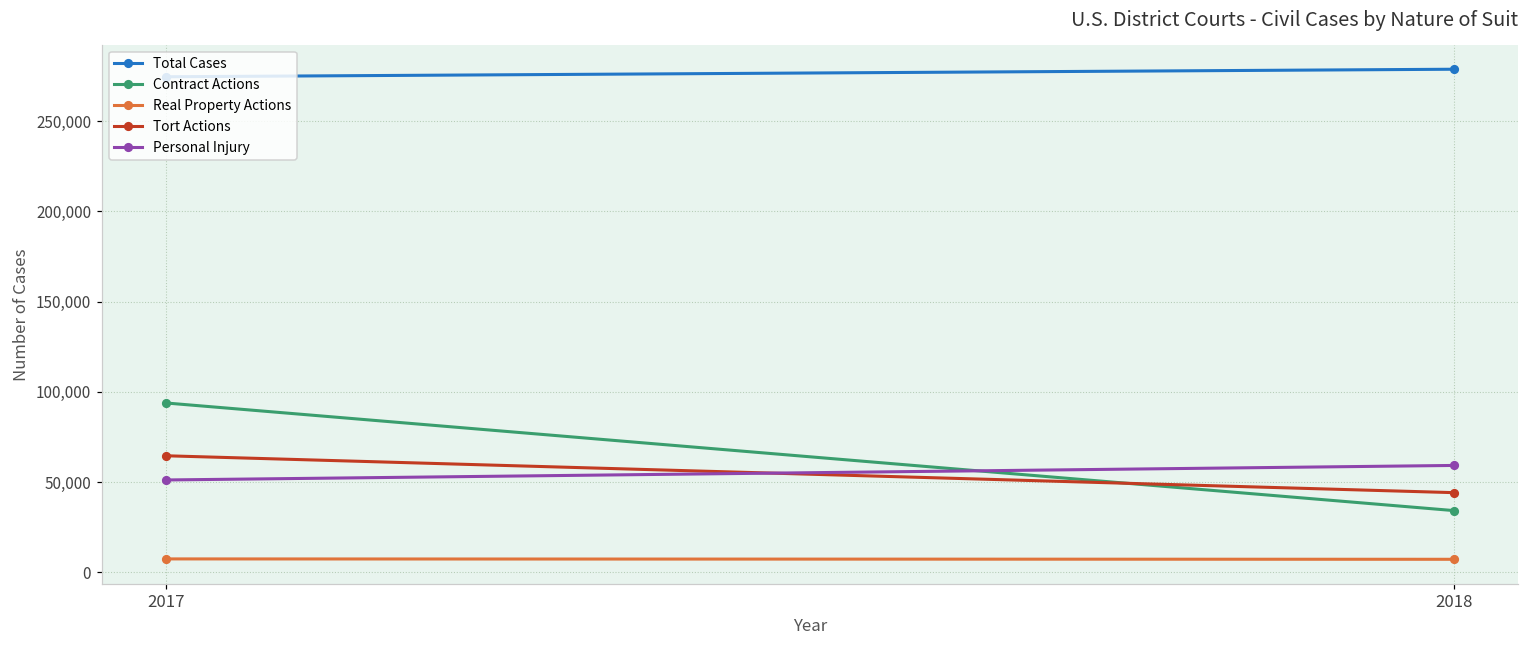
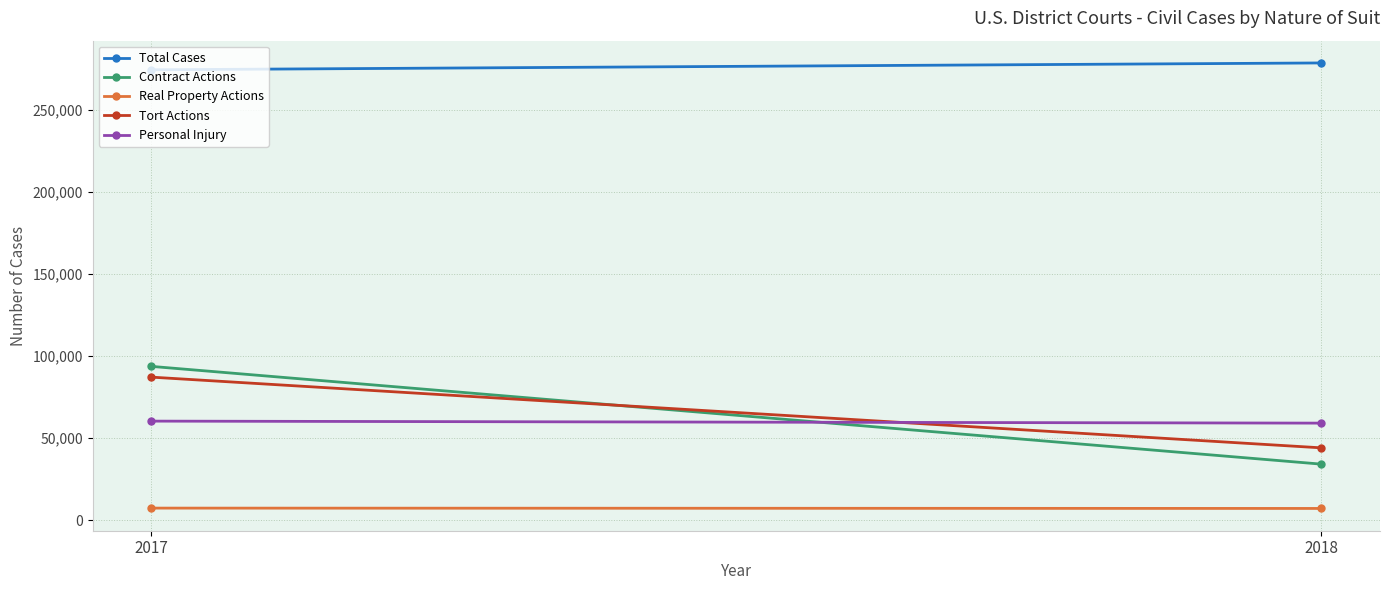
  {
    "Total Cases": {
      "2018": "279,000"
    },
    "Contract Actions": {
      "2017": "94,000",
      "2018": "34,000"
    },
    "Real Property Actions": {
      "2017": "7,000",
      "2018": "7,000"
    },
    "Tort Actions": {
-     "2017": "65,000",
+     "2017": "87,000",
      "2018": "44,000"
    },
    "Personal Injury": {
-     "2017": "51,000",
+     "2017": "60,000",
      "2018": "59,000"
    }
  }
